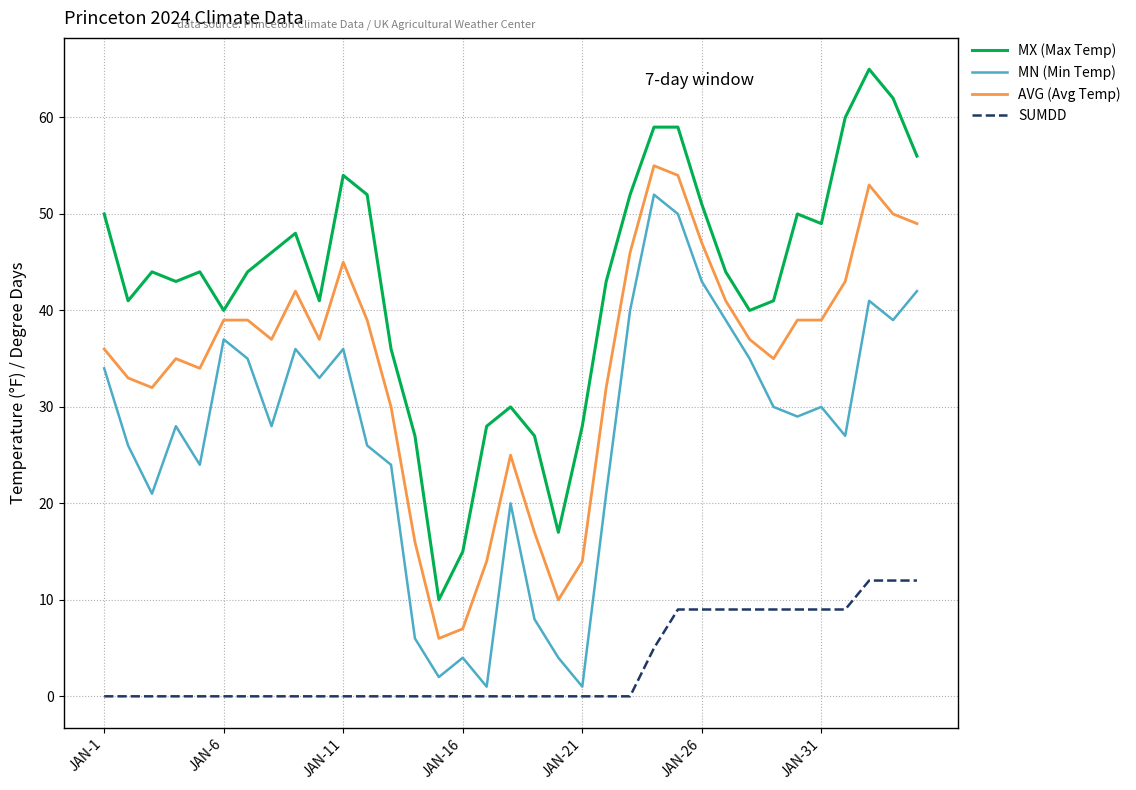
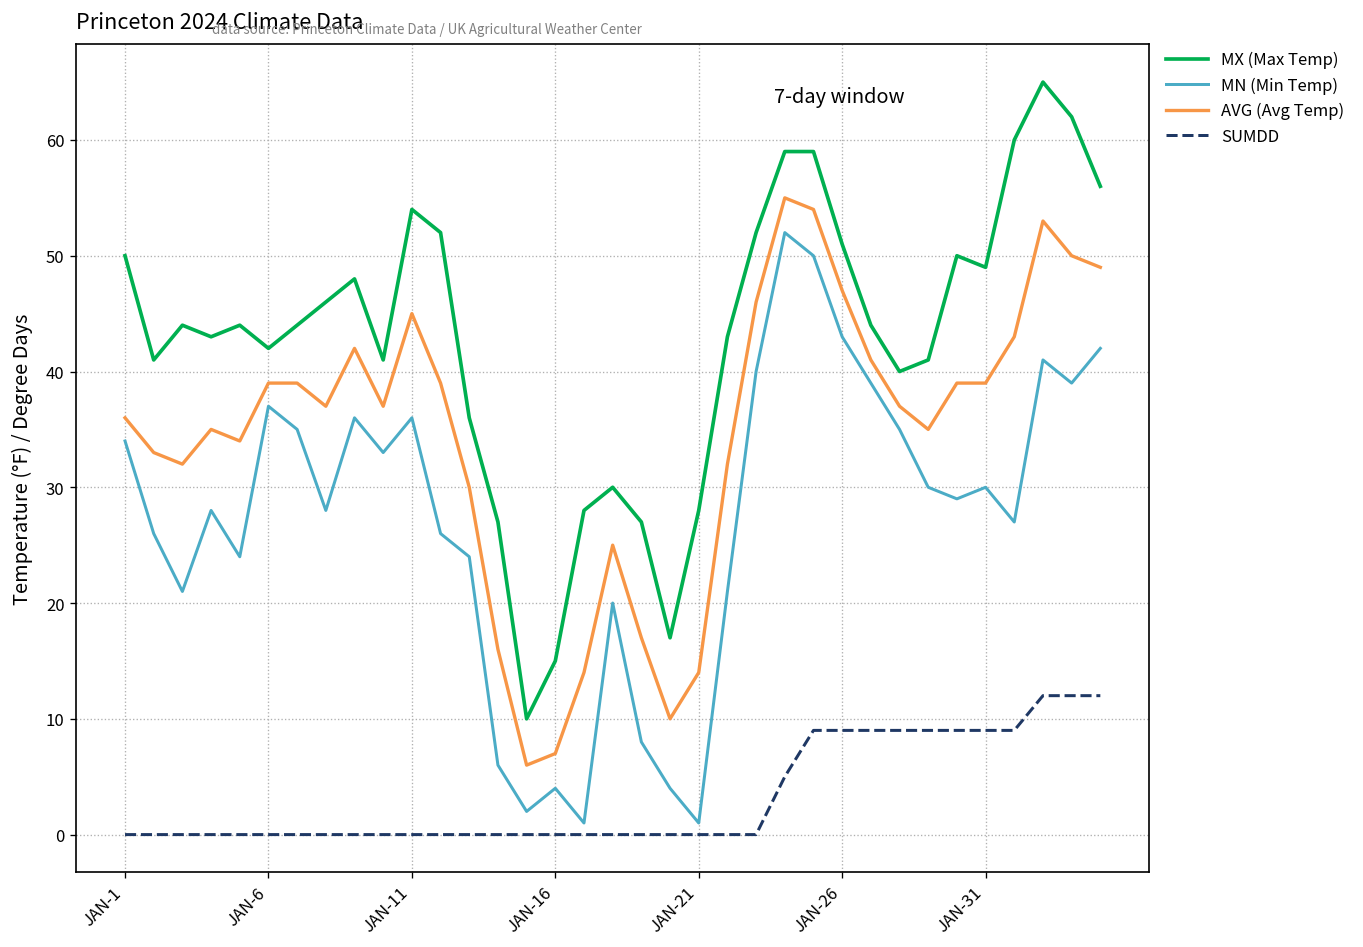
  {
    "MX (Max Temp)": {
      "JAN-1": 50,
-     "JAN-6": 40,
+     "JAN-6": 42,
      "JAN-11": 54,
      "JAN-16": 15,
      "JAN-21": 28,
      "JAN-26": 51,
      "JAN-31": 49
    },
    "MN (Min Temp)": {
      "JAN-1": 34,
      "JAN-6": 37,
      "JAN-11": 36,
      "JAN-16": 4,
      "JAN-21": 1,
      "JAN-26": 43,
      "JAN-31": 30
    },
    "AVG (Avg Temp)": {
      "JAN-1": 36,
      "JAN-6": 39,
      "JAN-11": 45,
      "JAN-16": 7,
      "JAN-21": 14,
      "JAN-26": 47,
      "JAN-31": 39
    },
    "SUMDD": {
      "JAN-1": 0,
      "JAN-6": 0,
      "JAN-11": 0,
      "JAN-16": 0,
      "JAN-21": 0,
      "JAN-26": 9,
      "JAN-31": 9
    }
  }
